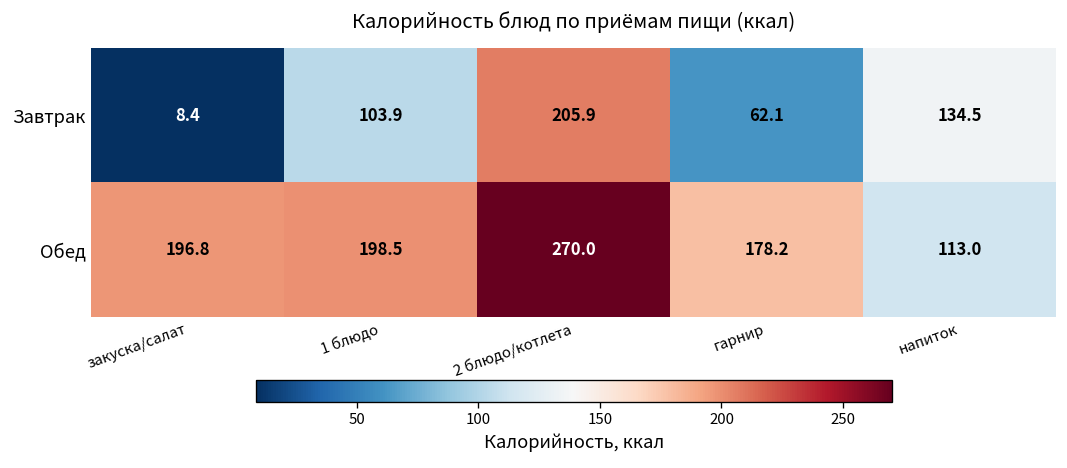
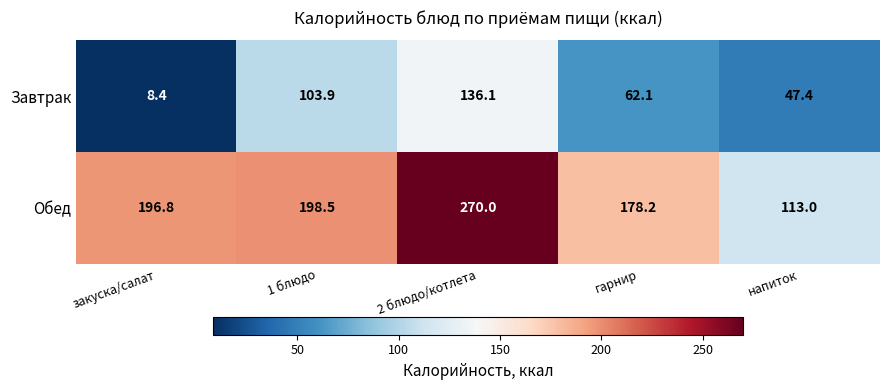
  {
    "Завтрак": {
      "закуска/салат": 8.4,
      "1 блюдо": 103.9,
-     "2 блюдо/котлета": 205.9,
+     "2 блюдо/котлета": 136.1,
      "гарнир": 62.1,
-     "напиток": 134.5
+     "напиток": 47.4
    },
    "Обед": {
      "закуска/салат": 196.8,
      "1 блюдо": 198.5,
      "2 блюдо/котлета": 270.0,
      "гарнир": 178.2,
      "напиток": 113.0
    }
  }
